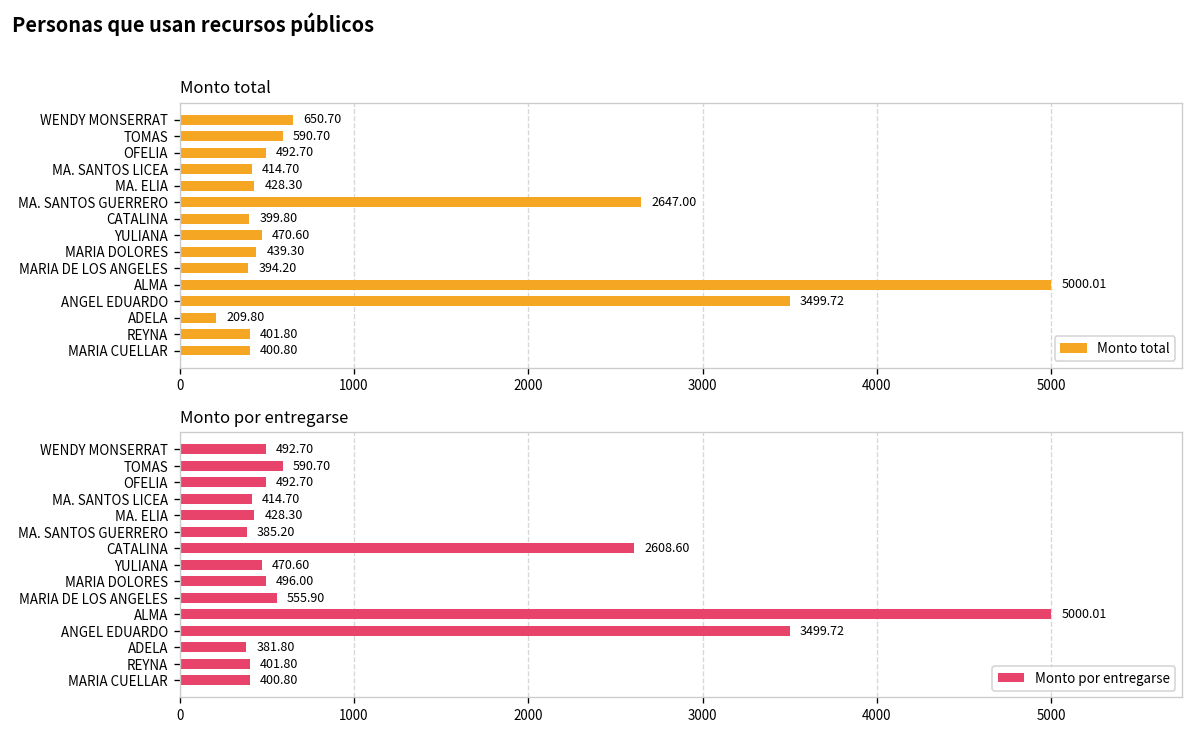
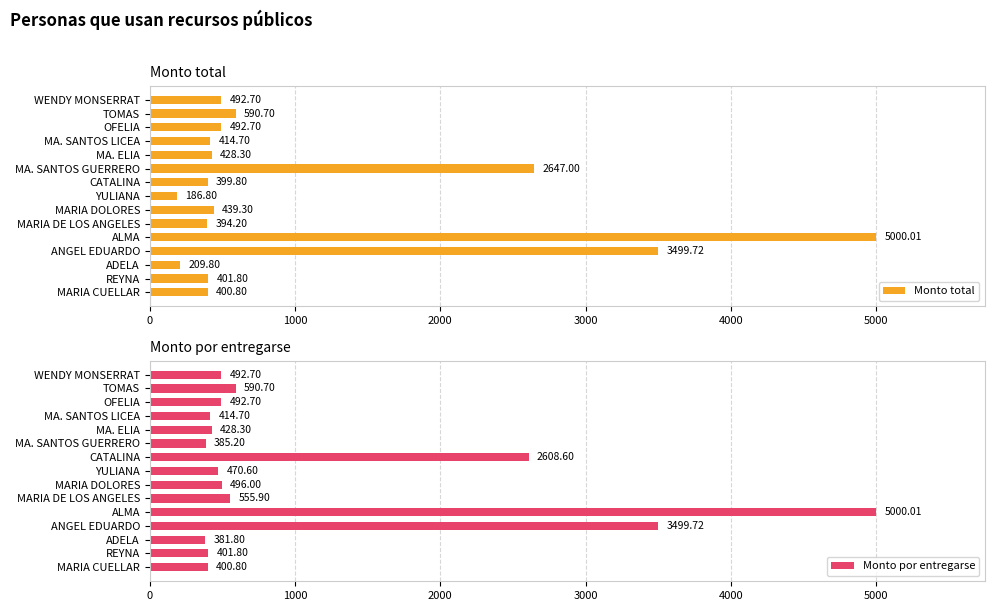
  {
    "Monto total": {
-     "WENDY MONSERRAT": 650.70,
+     "WENDY MONSERRAT": 492.70,
      "TOMAS": 590.70,
      "OFELIA": 492.70,
      "MA. SANTOS LICEA": 414.70,
      "MA. ELIA": 428.30,
      "MA. SANTOS GUERRERO": 2647.00,
      "CATALINA": 399.80,
-     "YULIANA": 470.60,
+     "YULIANA": 186.80,
      "MARIA DOLORES": 439.30,
      "MARIA DE LOS ANGELES": 394.20,
      "ALMA": 5000.01,
      "ANGEL EDUARDO": 3499.72,
      "ADELA": 209.80,
      "REYNA": 401.80,
      "MARIA CUELLAR": 400.80
    },
    "Monto por entregarse": {
      "WENDY MONSERRAT": 492.70,
      "TOMAS": 590.70,
      "OFELIA": 492.70,
      "MA. SANTOS LICEA": 414.70,
      "MA. ELIA": 428.30,
      "MA. SANTOS GUERRERO": 385.20,
      "CATALINA": 2608.60,
      "YULIANA": 470.60,
      "MARIA DOLORES": 496.00,
      "MARIA DE LOS ANGELES": 555.90,
      "ALMA": 5000.01,
      "ANGEL EDUARDO": 3499.72,
      "ADELA": 381.80,
      "REYNA": 401.80,
      "MARIA CUELLAR": 400.80
    }
  }
